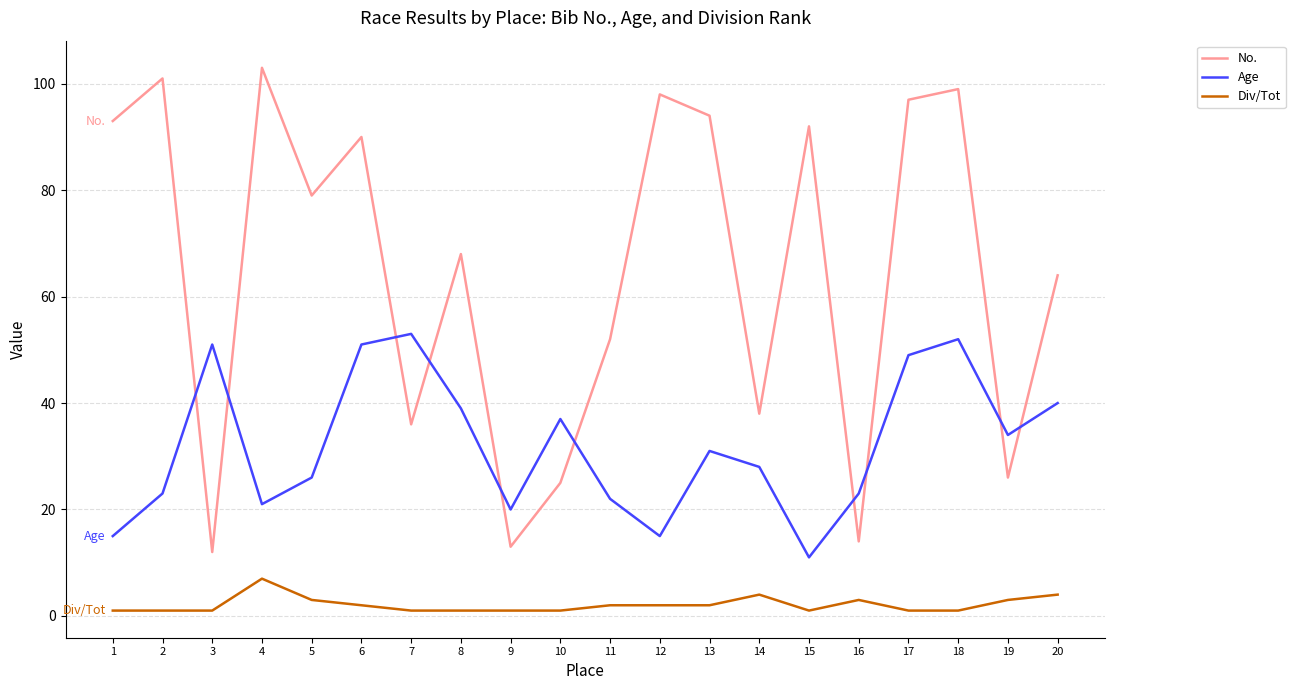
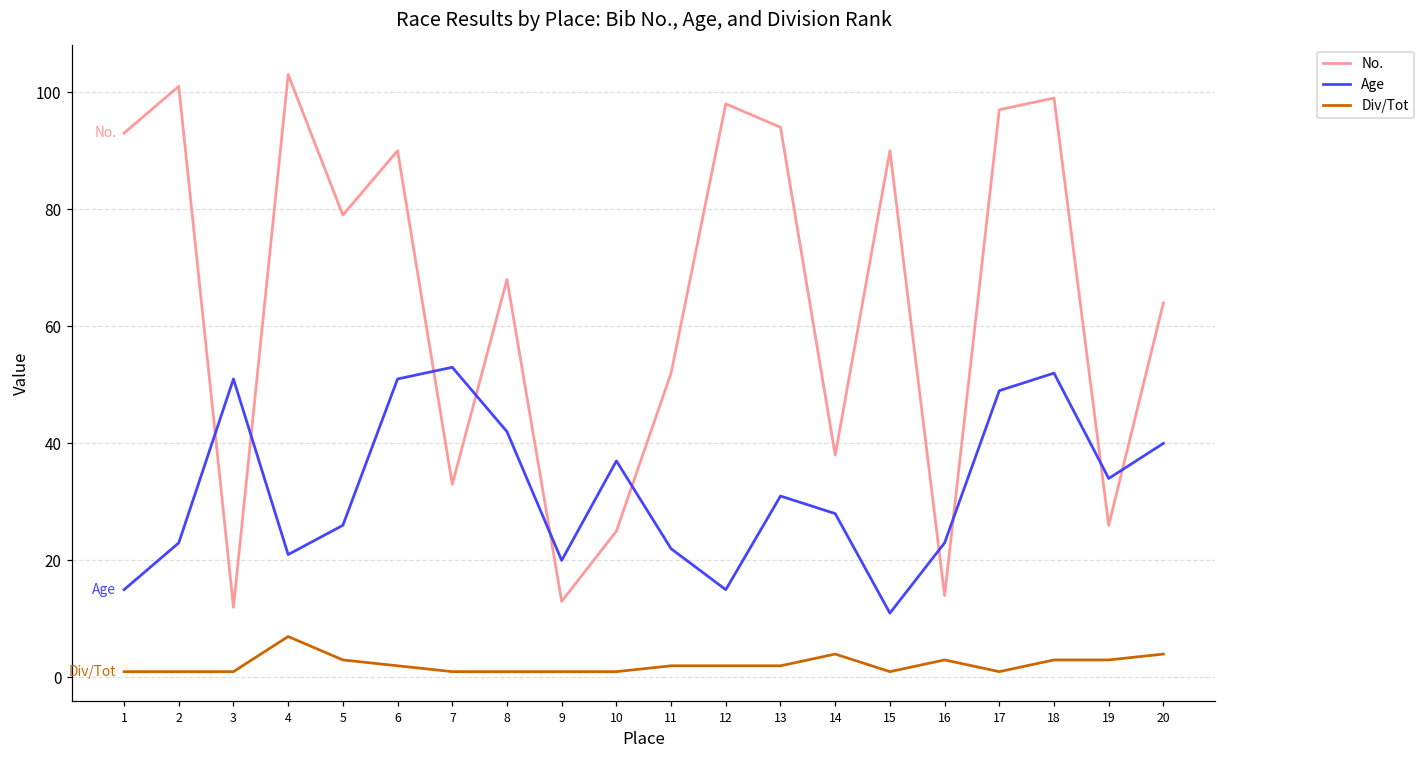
  {
    "No.": {
      "1": 93,
      "2": 101,
      "3": 12,
      "4": 103,
      "5": 79,
      "6": 90,
-     "7": 36,
+     "7": 33,
      "8": 68,
      "9": 13,
      "10": 25,
      "11": 52,
      "12": 98,
      "13": 94,
      "14": 38,
-     "15": 92,
+     "15": 90,
      "16": 14,
      "17": 97,
      "18": 99,
      "19": 26,
      "20": 64
    },
    "Age": {
      "1": 15,
      "2": 23,
      "3": 51,
      "4": 21,
      "5": 26,
      "6": 51,
      "7": 53,
-     "8": 39,
+     "8": 42,
      "9": 20,
      "10": 37,
      "11": 22,
      "12": 15,
      "13": 31,
      "14": 28,
      "15": 11,
      "16": 23,
      "17": 49,
      "18": 52,
      "19": 34,
      "20": 40
    },
    "Div/Tot": {
      "1": 1,
      "2": 1,
      "3": 1,
      "4": 7,
      "5": 3,
      "6": 2,
      "7": 1,
      "8": 1,
      "9": 1,
      "10": 1,
      "11": 2,
      "12": 2,
      "13": 2,
      "14": 4,
      "15": 1,
      "16": 3,
      "17": 1,
-     "18": 1,
+     "18": 3,
      "19": 3,
      "20": 4
    }
  }
